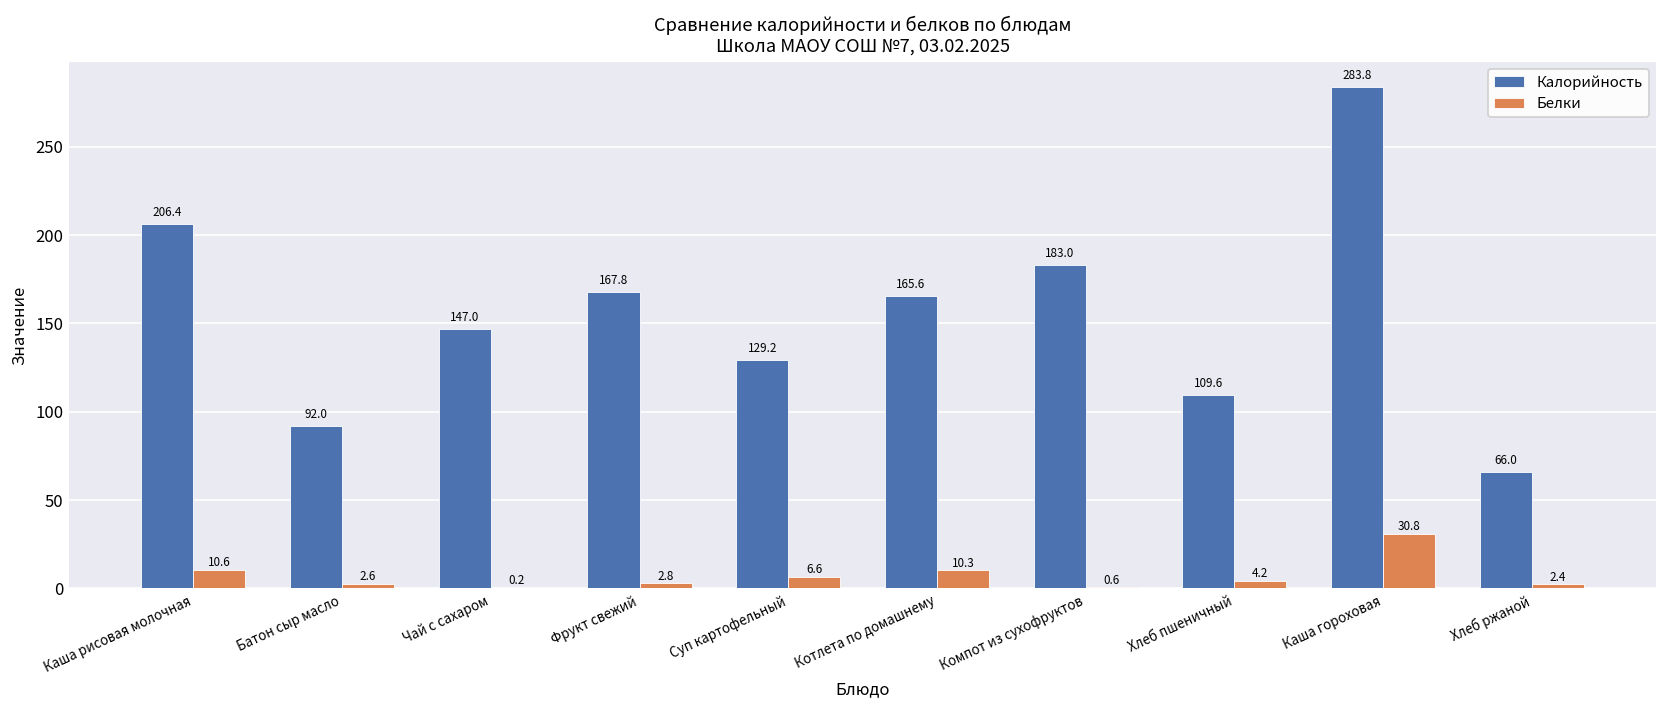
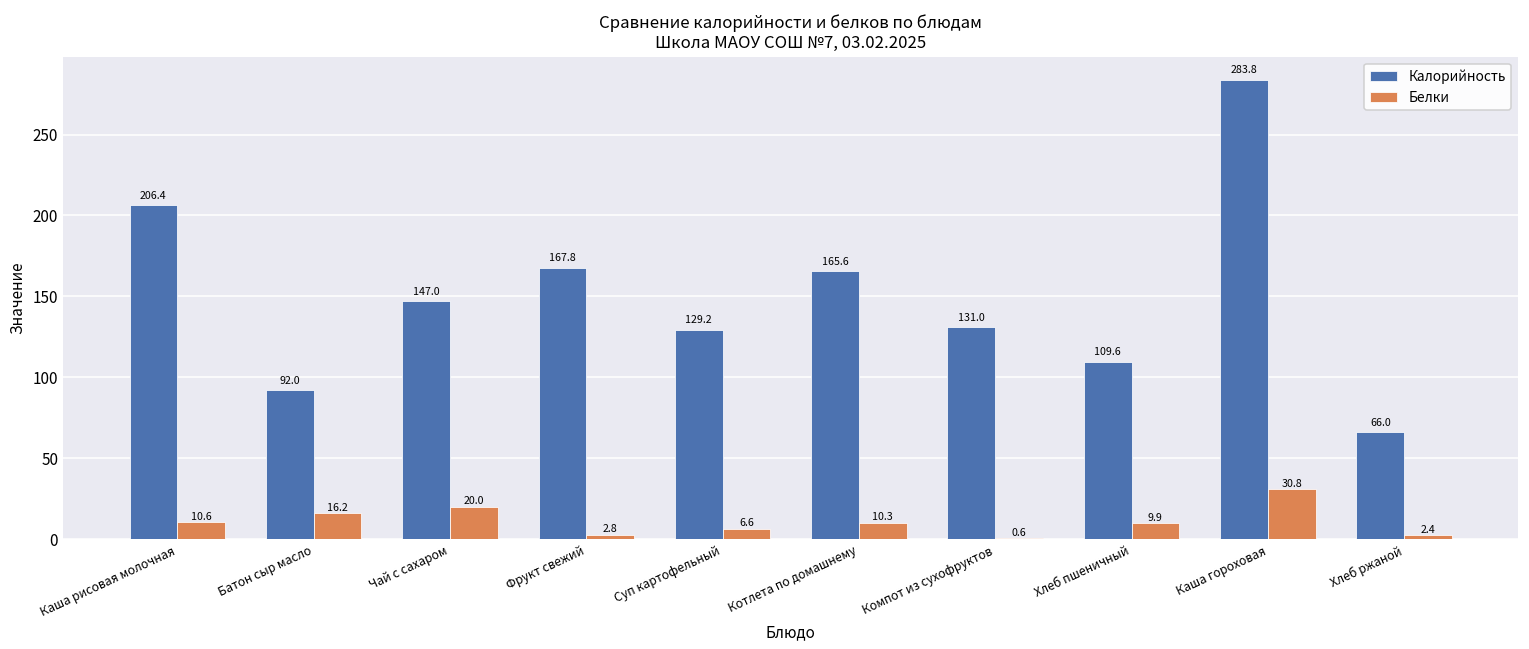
  {
    "Калорийность": {
      "Каша рисовая молочная": 206.4,
      "Батон сыр масло": 92.0,
      "Чай с сахаром": 147.0,
      "Фрукт свежий": 167.8,
      "Суп картофельный": 129.2,
      "Котлета по домашнему": 165.6,
-     "Компот из сухофруктов": 183.0,
+     "Компот из сухофруктов": 131.0,
      "Хлеб пшеничный": 109.6,
      "Каша гороховая": 283.8,
      "Хлеб ржаной": 66.0
    },
    "Белки": {
      "Каша рисовая молочная": 10.6,
-     "Батон сыр масло": 2.6,
-     "Чай с сахаром": 0.2,
+     "Батон сыр масло": 16.2,
+     "Чай с сахаром": 20.0,
      "Фрукт свежий": 2.8,
      "Суп картофельный": 6.6,
      "Котлета по домашнему": 10.3,
      "Компот из сухофруктов": 0.6,
-     "Хлеб пшеничный": 4.2,
+     "Хлеб пшеничный": 9.9,
      "Каша гороховая": 30.8,
      "Хлеб ржаной": 2.4
    }
  }
